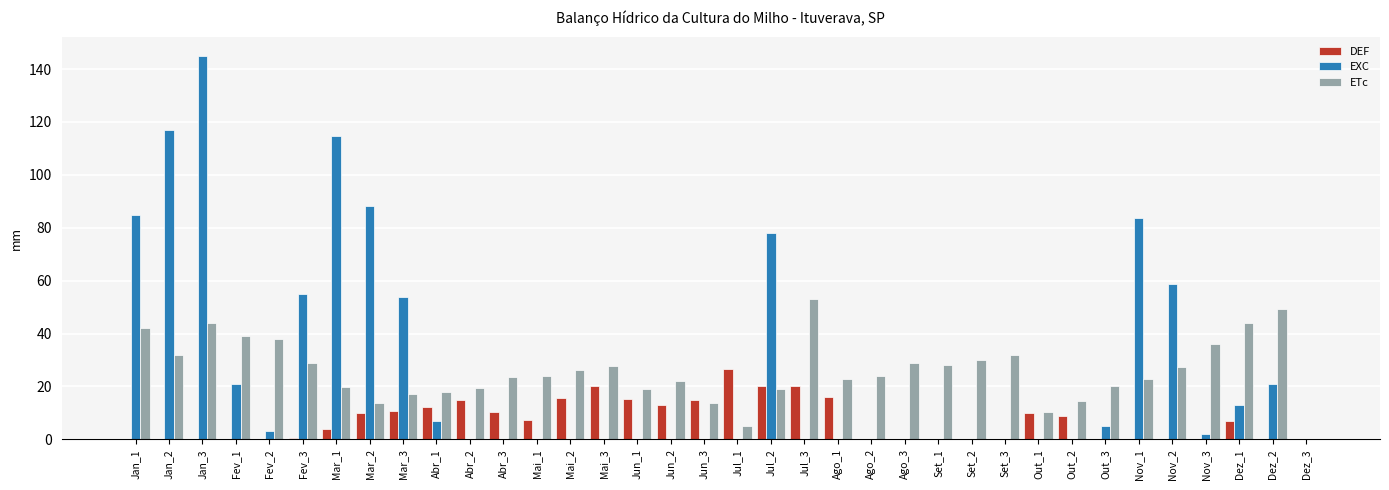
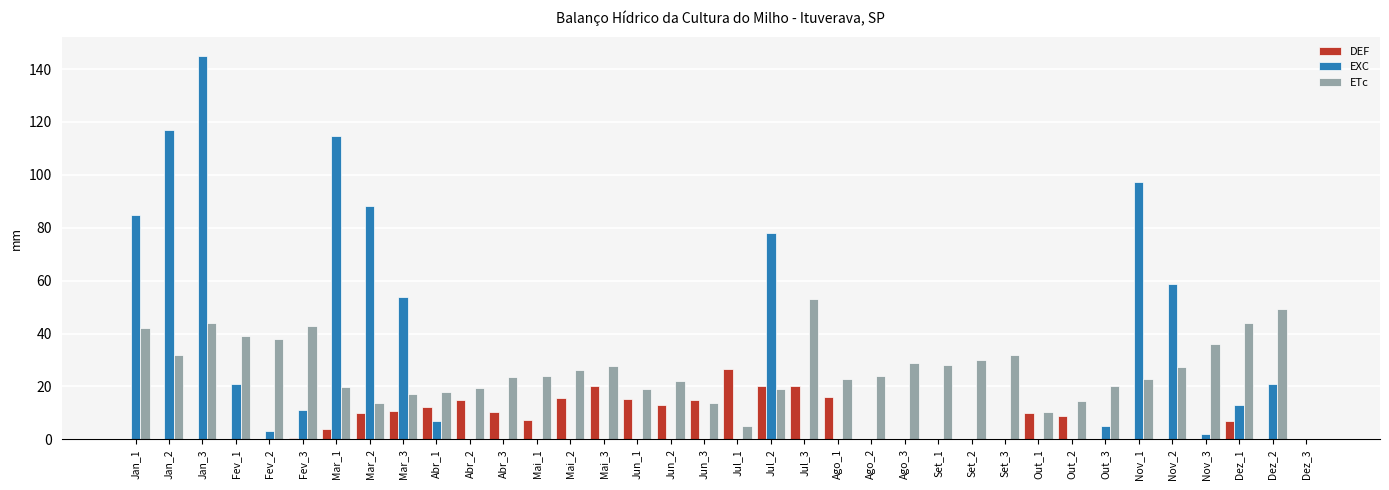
  {
    "DEF": {
      "Jan_1": 0,
      "Jan_2": 0,
      "Jan_3": 0,
      "Fev_1": 0,
      "Mar_1": 4,
      "Mar_2": 10,
      "Mar_3": 11,
      "Abr_1": 12,
      "Abr_2": 15,
      "Abr_3": 10,
      "Mai_1": 7,
      "Mai_2": 16,
      "Mai_3": 20,
      "Jun_1": 15,
      "Jun_2": 13,
      "Jun_3": 15,
      "Jul_1": 27,
      "Jul_2": 20,
      "Jul_3": 20,
      "Ago_1": 16,
      "Ago_2": 0,
      "Ago_3": 0,
      "Set_1": 0,
      "Set_2": 0,
      "Set_3": 0,
      "Out_1": 10,
      "Out_2": 9,
      "Out_3": 0,
      "Nov_1": 0,
      "Nov_2": 0,
      "Nov_3": 0,
      "Dez_1": 7,
      "Dez_2": 0,
      "Dez_3": 0
    },
    "EXC": {
      "Jan_1": 85,
      "Jan_2": 117,
      "Jan_3": 145,
      "Fev_1": 21,
      "Fev_2": 3,
-     "Fev_3": 55,
+     "Fev_3": 11,
      "Mar_1": 115,
      "Mar_2": 88,
      "Mar_3": 54,
      "Abr_1": 7,
      "Abr_2": 0,
      "Abr_3": 0,
      "Mai_1": 0,
      "Mai_2": 0,
      "Mai_3": 0,
      "Jun_1": 0,
      "Jun_2": 0,
      "Jun_3": 0,
      "Jul_1": 0,
      "Jul_2": 78,
      "Jul_3": 0,
      "Ago_1": 0,
      "Ago_2": 0,
      "Ago_3": 0,
      "Set_1": 0,
      "Set_2": 0,
      "Set_3": 0,
      "Out_1": 0,
      "Out_2": 0,
      "Out_3": 5,
-     "Nov_1": 84,
+     "Nov_1": 97,
      "Nov_2": 59,
      "Nov_3": 2,
      "Dez_1": 13,
      "Dez_2": 21,
      "Dez_3": 0
    },
    "ETc": {
      "Jan_1": 42,
      "Jan_2": 32,
      "Jan_3": 44,
      "Fev_1": 39,
      "Fev_2": 38,
-     "Fev_3": 29,
+     "Fev_3": 43,
      "Mar_1": 20,
      "Mar_2": 14,
      "Mar_3": 17,
      "Abr_1": 18,
      "Abr_2": 20,
      "Abr_3": 23,
      "Mai_1": 24,
      "Mai_2": 26,
      "Mai_3": 28,
      "Jun_1": 19,
      "Jun_2": 22,
      "Jun_3": 14,
      "Jul_1": 5,
      "Jul_2": 19,
      "Jul_3": 53,
      "Ago_1": 23,
      "Ago_2": 24,
      "Ago_3": 29,
      "Set_1": 28,
      "Set_2": 30,
      "Set_3": 32,
      "Out_1": 10,
      "Out_2": 14,
      "Out_3": 20,
      "Nov_1": 23,
      "Nov_2": 27,
      "Nov_3": 36,
      "Dez_1": 44,
      "Dez_2": 49,
      "Dez_3": 0
    }
  }
